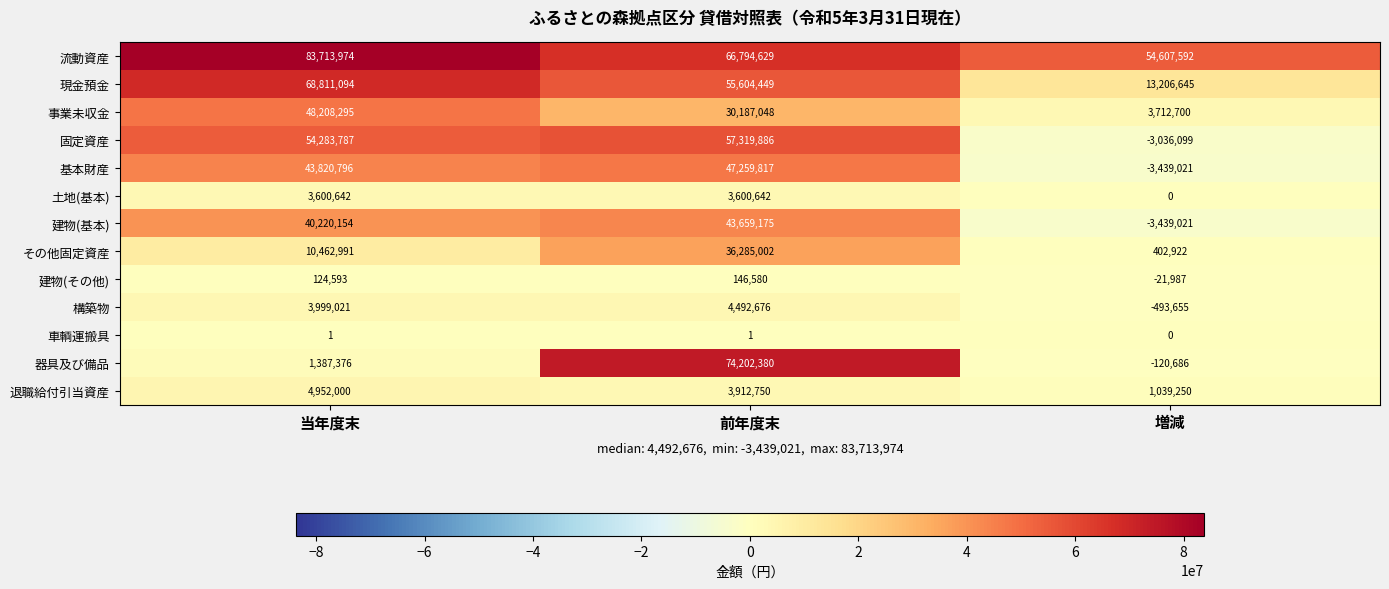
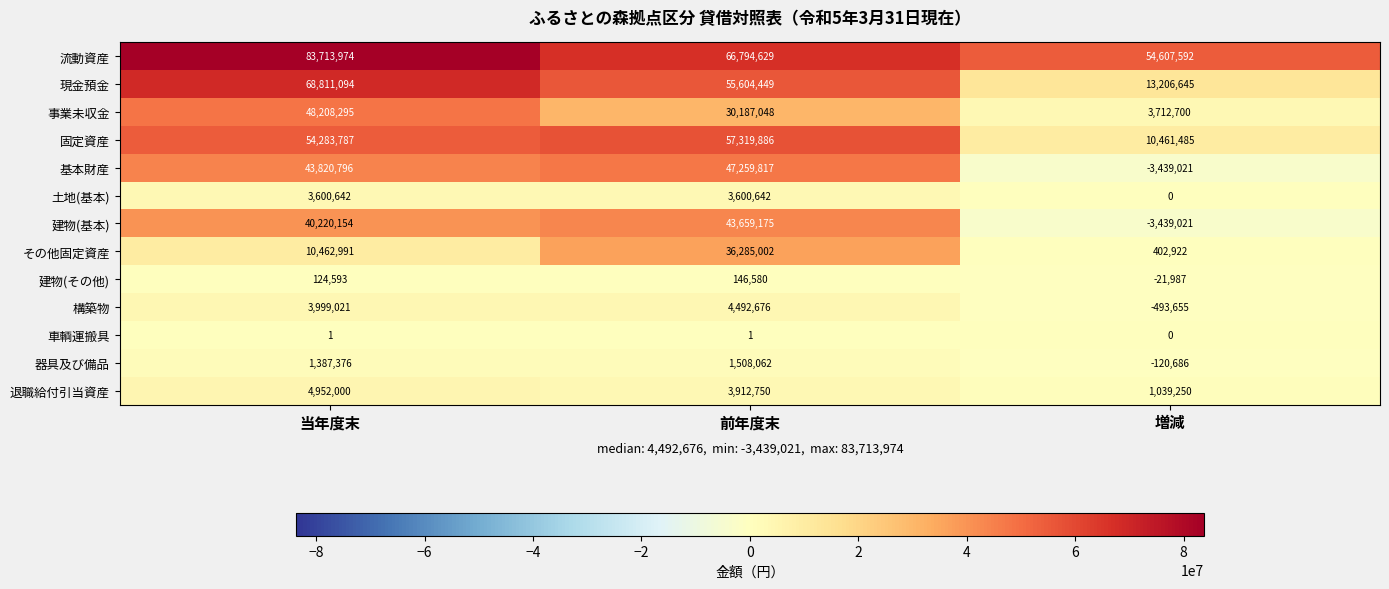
  {
    "流動資産": {
      "当年度末": "83,713,974",
      "前年度末": "66,794,629",
      "増減": "54,607,592"
    },
    "現金預金": {
      "当年度末": "68,811,094",
      "前年度末": "55,604,449",
      "増減": "13,206,645"
    },
    "事業未収金": {
      "当年度末": "48,208,295",
      "前年度末": "30,187,048",
      "増減": "3,712,700"
    },
    "固定資産": {
      "当年度末": "54,283,787",
      "前年度末": "57,319,886",
-     "増減": "-3,036,099"
+     "増減": "10,461,485"
    },
    "基本財産": {
      "当年度末": "43,820,796",
      "前年度末": "47,259,817",
      "増減": "-3,439,021"
    },
    "土地(基本)": {
      "当年度末": "3,600,642",
      "前年度末": "3,600,642",
      "増減": "0"
    },
    "建物(基本)": {
      "当年度末": "40,220,154",
      "前年度末": "43,659,175",
      "増減": "-3,439,021"
    },
    "その他固定資産": {
      "当年度末": "10,462,991",
      "前年度末": "36,285,002",
      "増減": "402,922"
    },
    "建物(その他)": {
      "当年度末": "124,593",
      "前年度末": "146,580",
      "増減": "-21,987"
    },
    "構築物": {
      "当年度末": "3,999,021",
      "前年度末": "4,492,676",
      "増減": "-493,655"
    },
    "車輌運搬具": {
      "当年度末": "1",
      "前年度末": "1",
      "増減": "0"
    },
    "器具及び備品": {
      "当年度末": "1,387,376",
-     "前年度末": "74,202,380",
+     "前年度末": "1,508,062",
      "増減": "-120,686"
    },
    "退職給付引当資産": {
      "当年度末": "4,952,000",
      "前年度末": "3,912,750",
      "増減": "1,039,250"
    }
  }
